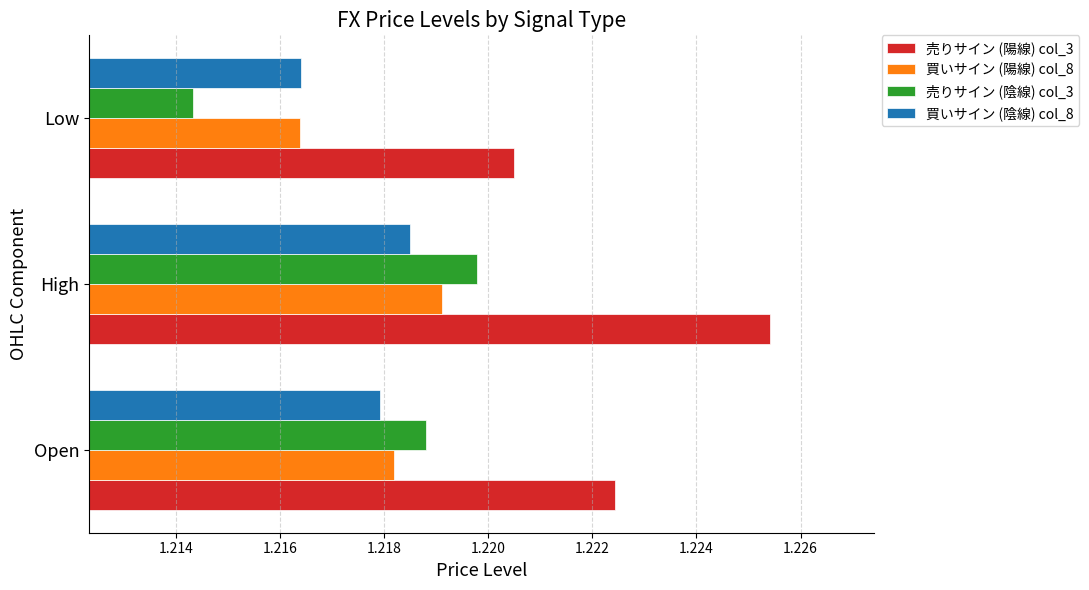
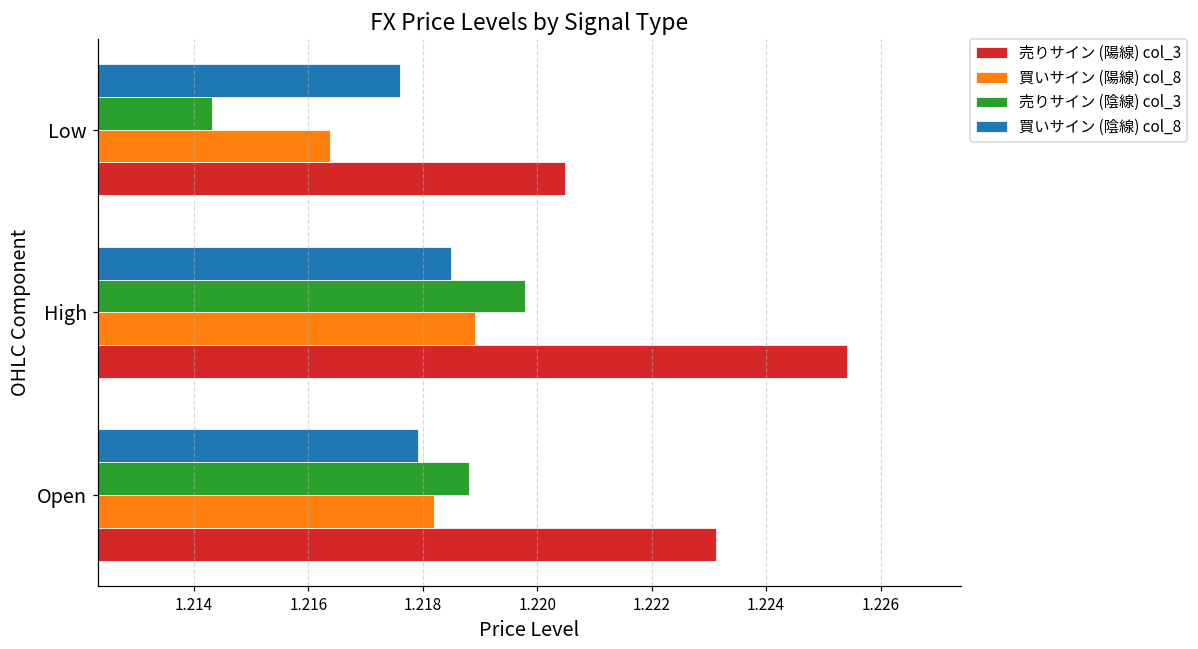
  {
    "売りサイン (陽線) col_3": {
      "Low": 1.2205,
      "High": 1.2254,
-     "Open": 1.2224
+     "Open": 1.2231
    },
    "買いサイン (陽線) col_8": {
      "Low": 1.2164,
-     "High": 1.2191,
+     "High": 1.2189,
      "Open": 1.2182
    },
    "売りサイン (陰線) col_3": {
      "Low": 1.2143,
      "High": 1.2198,
      "Open": 1.2188
    },
    "買いサイン (陰線) col_8": {
-     "Low": 1.2164,
+     "Low": 1.2176,
      "High": 1.2185,
      "Open": 1.2179
    }
  }
